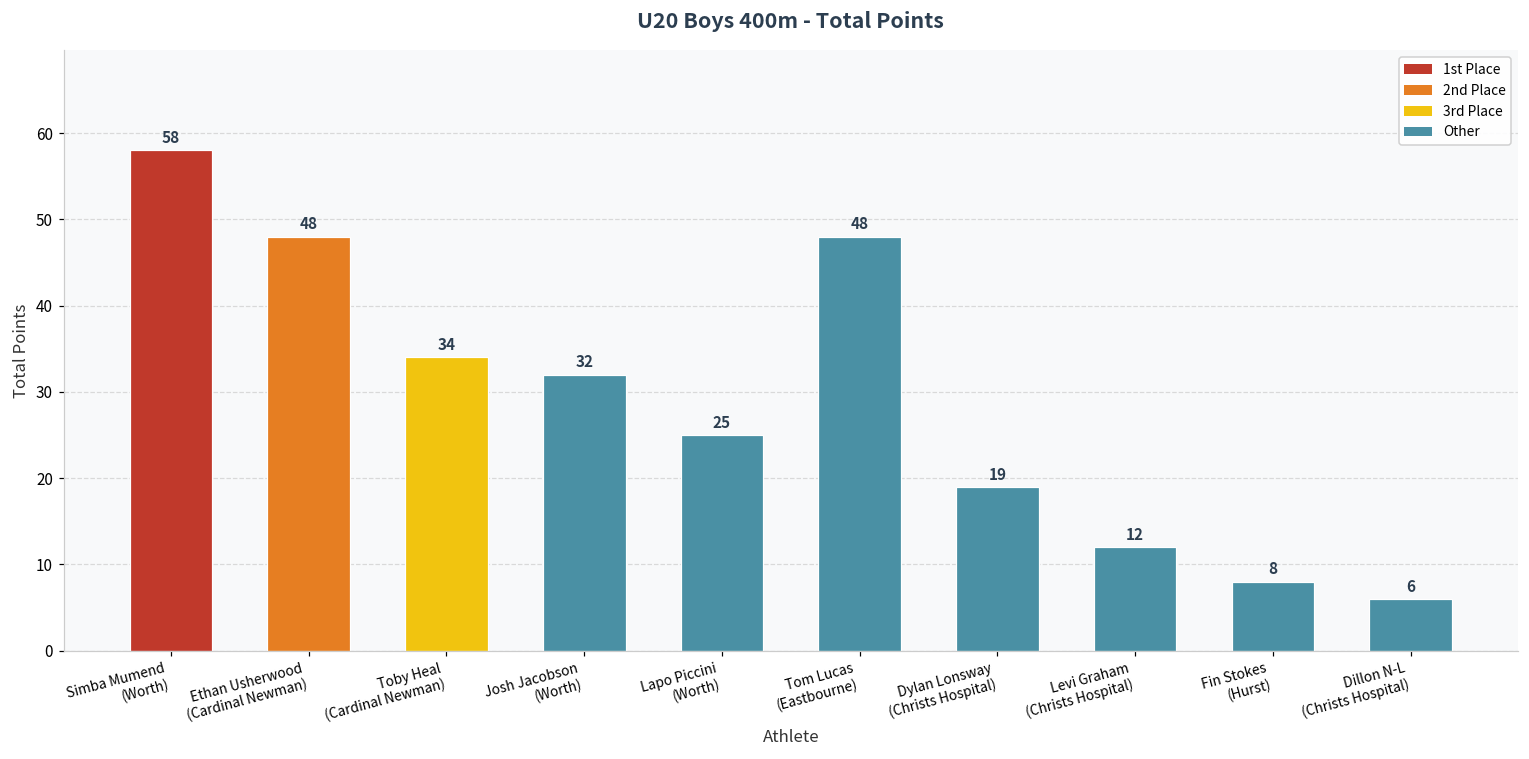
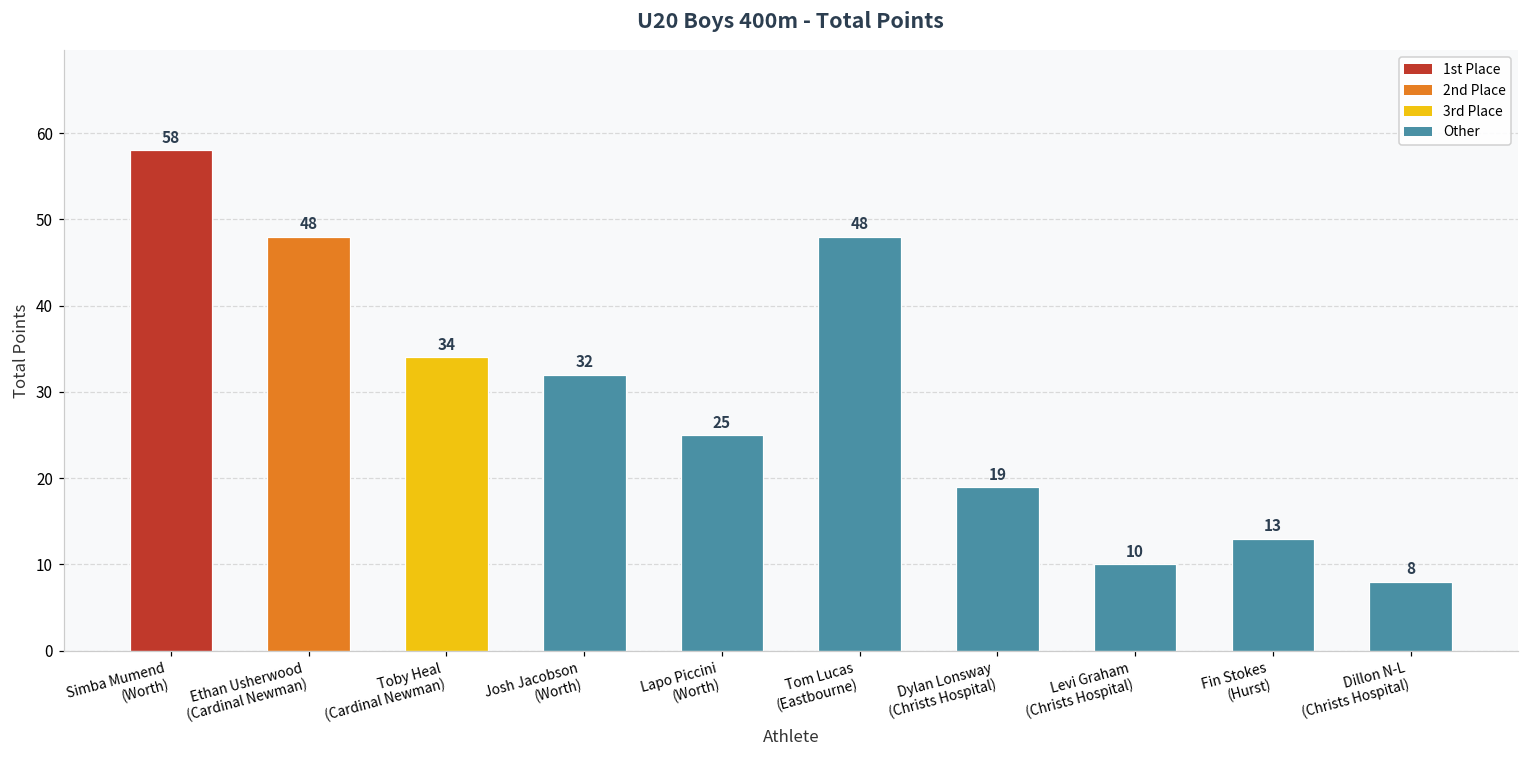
  {
    "Simba Mumend (Worth)": 58,
    "Ethan Usherwood (Cardinal Newman)": 48,
    "Toby Heal (Cardinal Newman)": 34,
    "Josh Jacobson (Worth)": 32,
    "Lapo Piccini (Worth)": 25,
    "Tom Lucas (Eastbourne)": 48,
    "Dylan Lonsway (Christs Hospital)": 19,
-   "Levi Graham (Christs Hospital)": 12,
-   "Fin Stokes (Hurst)": 8,
-   "Dillon N-L (Christs Hospital)": 6
+   "Levi Graham (Christs Hospital)": 10,
+   "Fin Stokes (Hurst)": 13,
+   "Dillon N-L (Christs Hospital)": 8
  }
